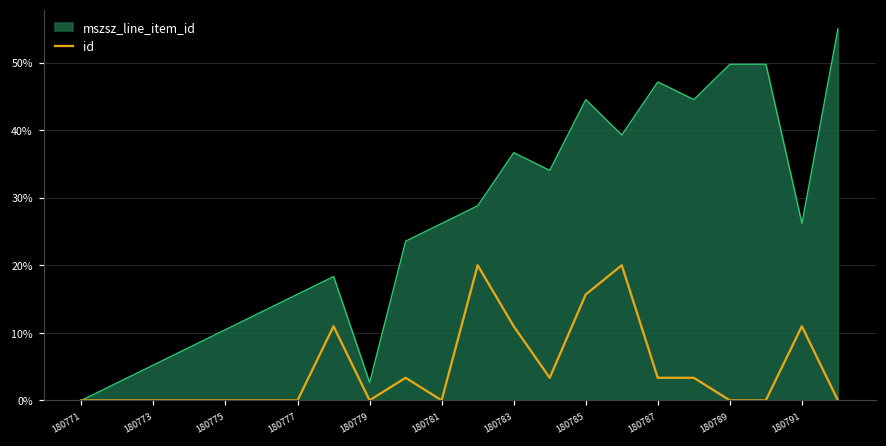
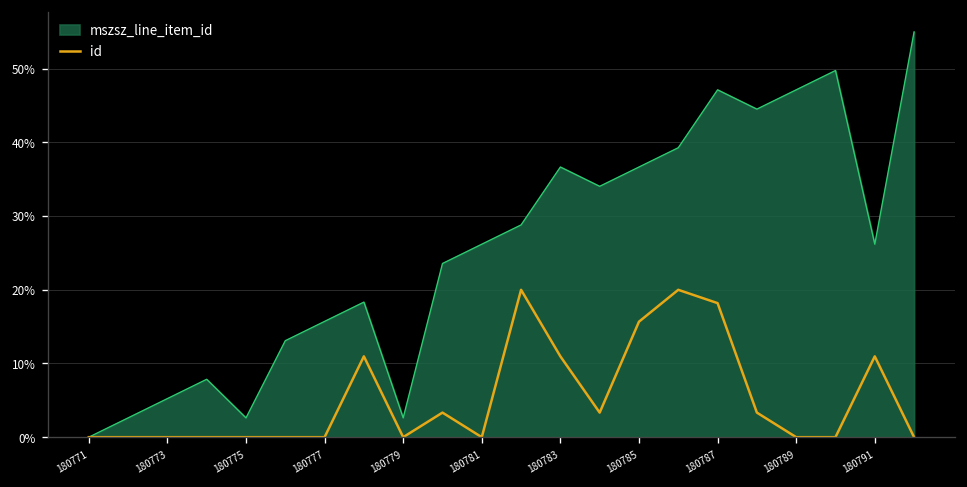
  {
    "mszsz_line_item_id": {
      "180773": "5%",
-     "180775": "10%",
+     "180775": "3%",
      "180777": "16%",
      "180779": "3%",
      "180781": "26%",
      "180783": "37%",
-     "180785": "45%",
+     "180785": "37%",
      "180787": "47%",
-     "180789": "50%",
+     "180789": "47%",
      "180791": "26%"
    },
    "id": {
      "180773": "0%",
      "180775": "0%",
      "180777": "0%",
      "180779": "0%",
      "180781": "0%",
      "180783": "11%",
      "180785": "16%",
-     "180787": "3%",
+     "180787": "18%",
      "180789": "0%",
      "180791": "11%"
    }
  }
